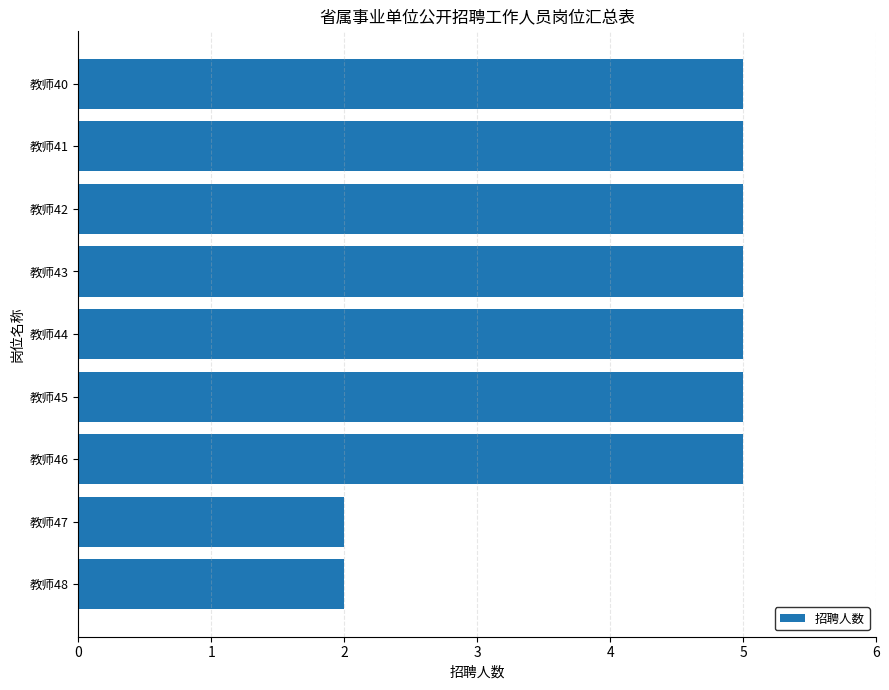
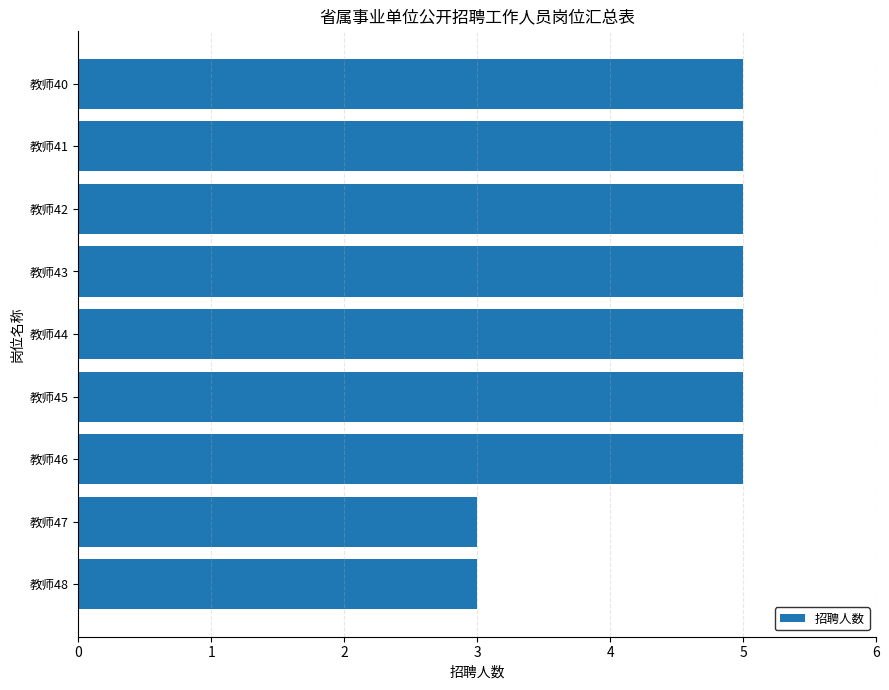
  {
    "教师40": 5,
    "教师41": 5,
    "教师42": 5,
    "教师43": 5,
    "教师44": 5,
    "教师45": 5,
    "教师46": 5,
-   "教师47": 2,
-   "教师48": 2
+   "教师47": 3,
+   "教师48": 3
  }
